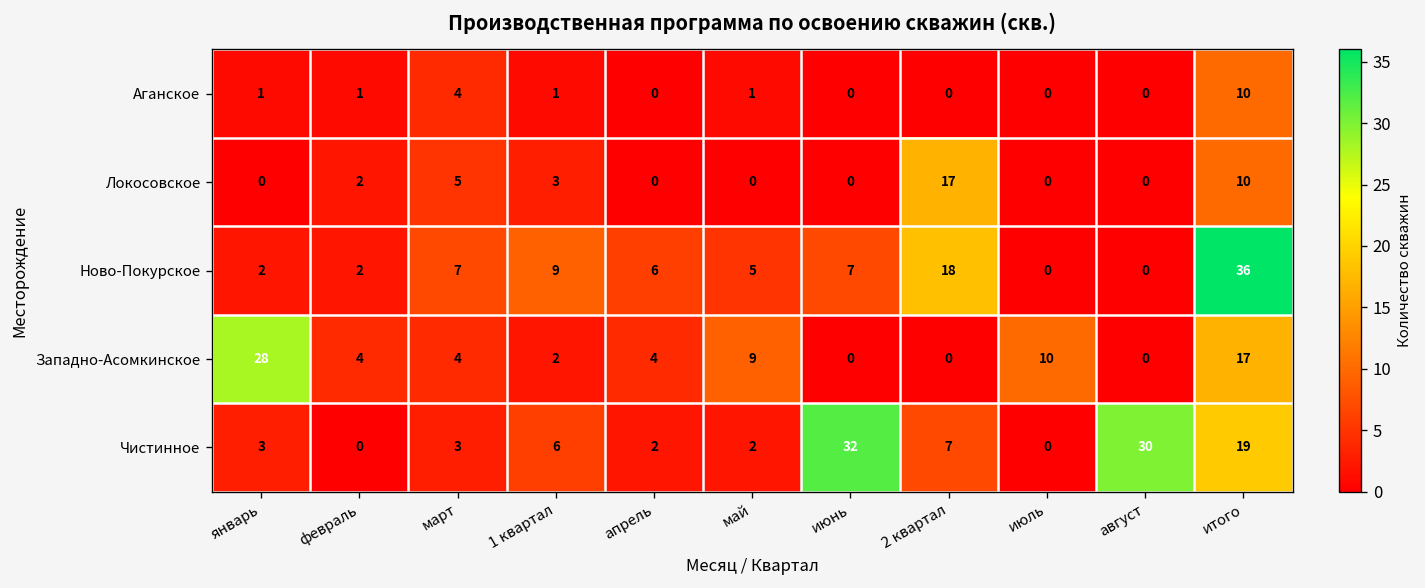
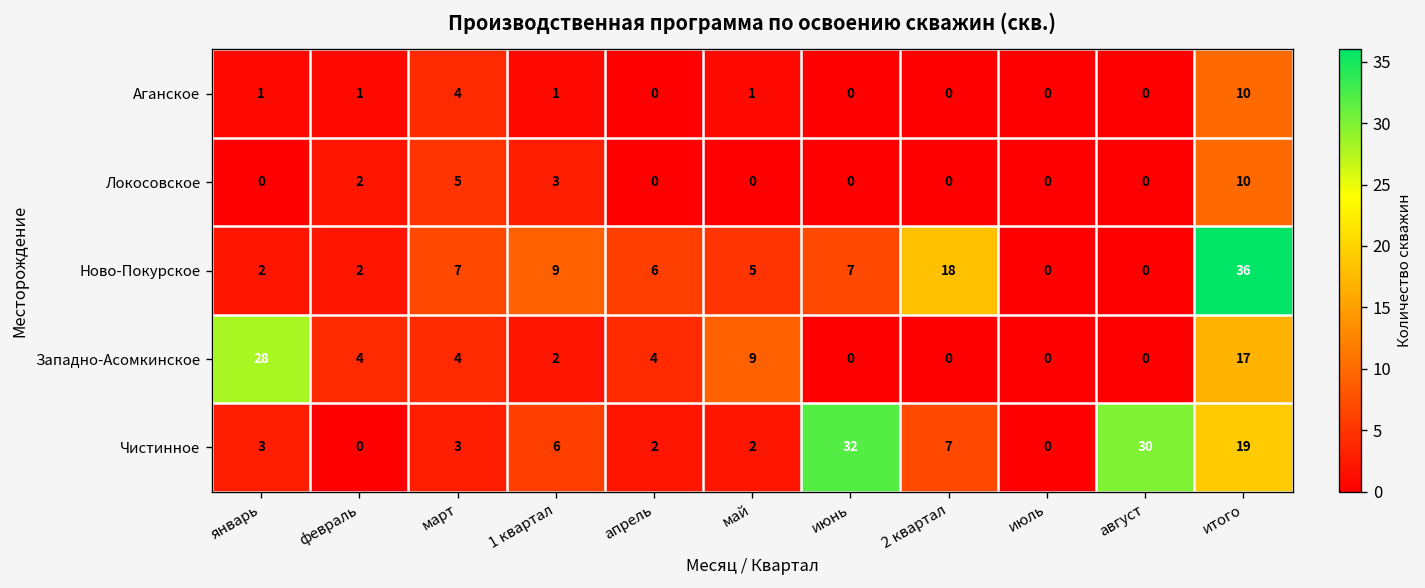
  {
    "Аганское": {
      "январь": 1,
      "февраль": 1,
      "март": 4,
      "1 квартал": 1,
      "апрель": 0,
      "май": 1,
      "июнь": 0,
      "2 квартал": 0,
      "июль": 0,
      "август": 0,
      "итого": 10
    },
    "Локосовское": {
      "январь": 0,
      "февраль": 2,
      "март": 5,
      "1 квартал": 3,
      "апрель": 0,
      "май": 0,
      "июнь": 0,
-     "2 квартал": 17,
+     "2 квартал": 0,
      "июль": 0,
      "август": 0,
      "итого": 10
    },
    "Ново-Покурское": {
      "январь": 2,
      "февраль": 2,
      "март": 7,
      "1 квартал": 9,
      "апрель": 6,
      "май": 5,
      "июнь": 7,
      "2 квартал": 18,
      "июль": 0,
      "август": 0,
      "итого": 36
    },
    "Западно-Асомкинское": {
      "январь": 28,
      "февраль": 4,
      "март": 4,
      "1 квартал": 2,
      "апрель": 4,
      "май": 9,
      "июнь": 0,
      "2 квартал": 0,
-     "июль": 10,
+     "июль": 0,
      "август": 0,
      "итого": 17
    },
    "Чистинное": {
      "январь": 3,
      "февраль": 0,
      "март": 3,
      "1 квартал": 6,
      "апрель": 2,
      "май": 2,
      "июнь": 32,
      "2 квартал": 7,
      "июль": 0,
      "август": 30,
      "итого": 19
    }
  }
